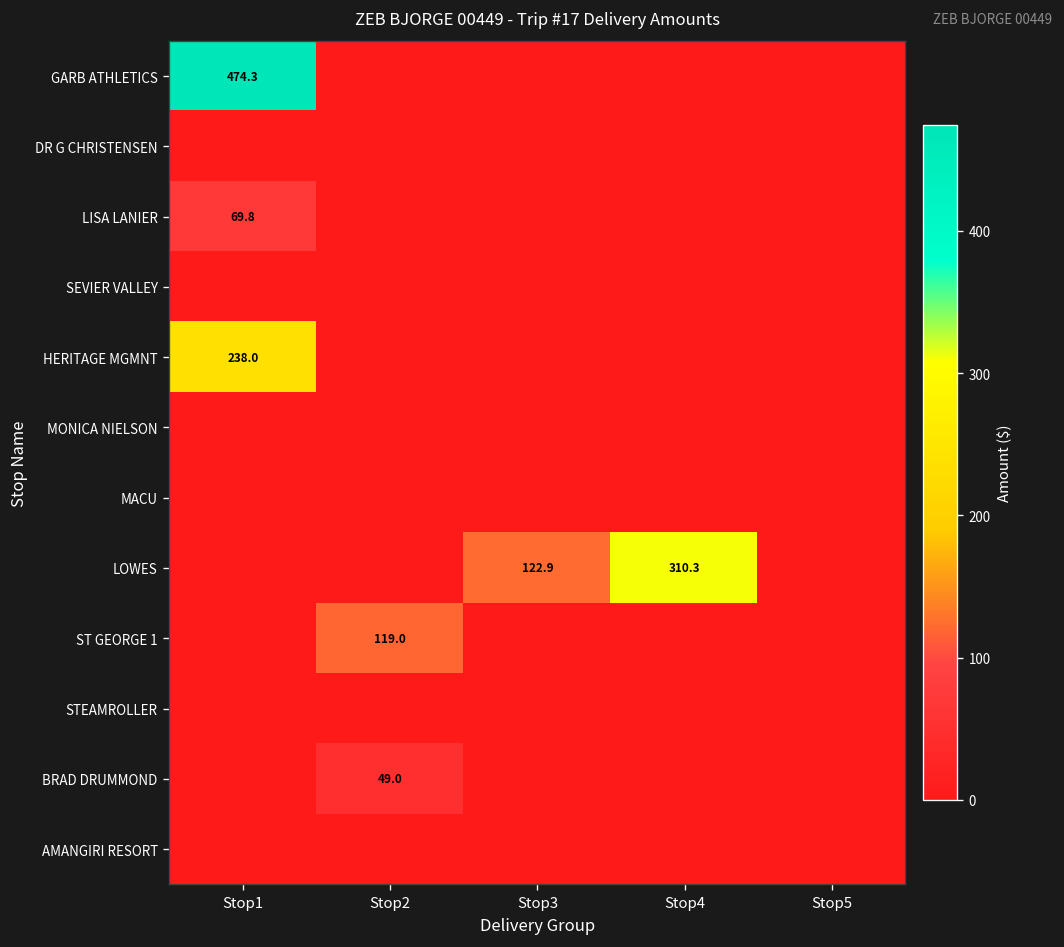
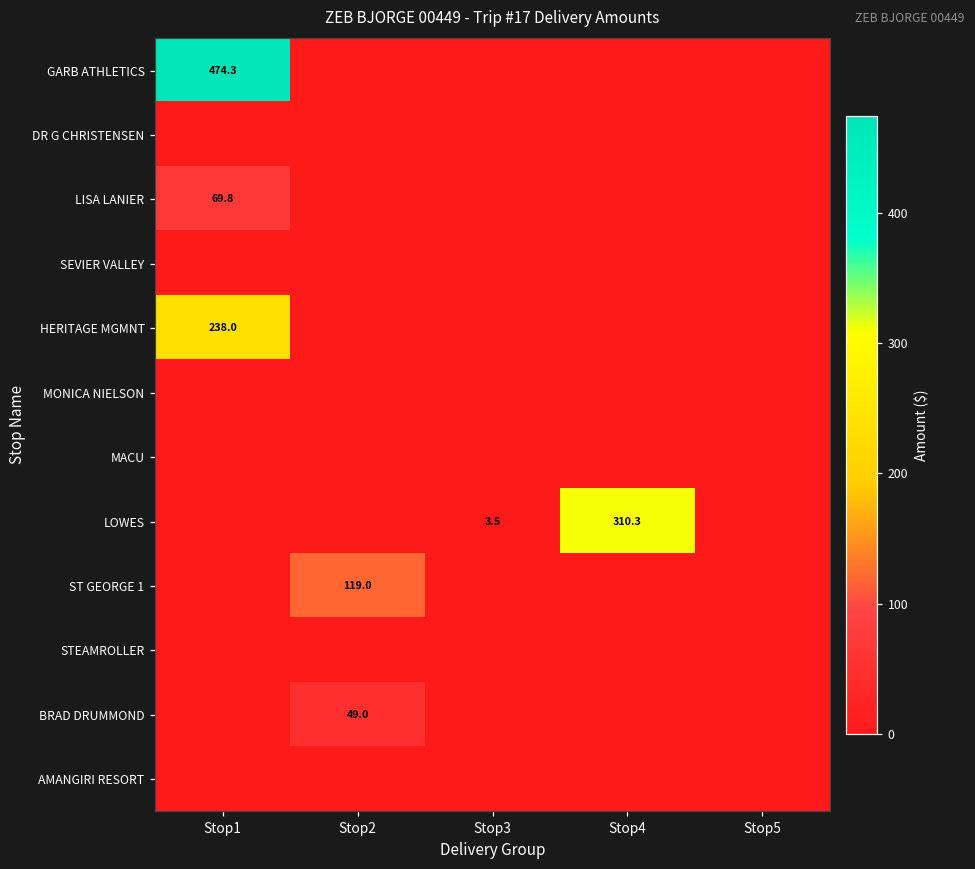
  {
    "GARB ATHLETICS": {
      "Stop1": 474.3
    },
    "LISA LANIER": {
      "Stop1": 69.8
    },
    "HERITAGE MGMNT": {
      "Stop1": 238.0
    },
    "LOWES": {
-     "Stop3": 122.9,
+     "Stop3": 3.5,
      "Stop4": 310.3
    },
    "ST GEORGE 1": {
      "Stop2": 119.0
    },
    "BRAD DRUMMOND": {
      "Stop2": 49.0
    }
  }
